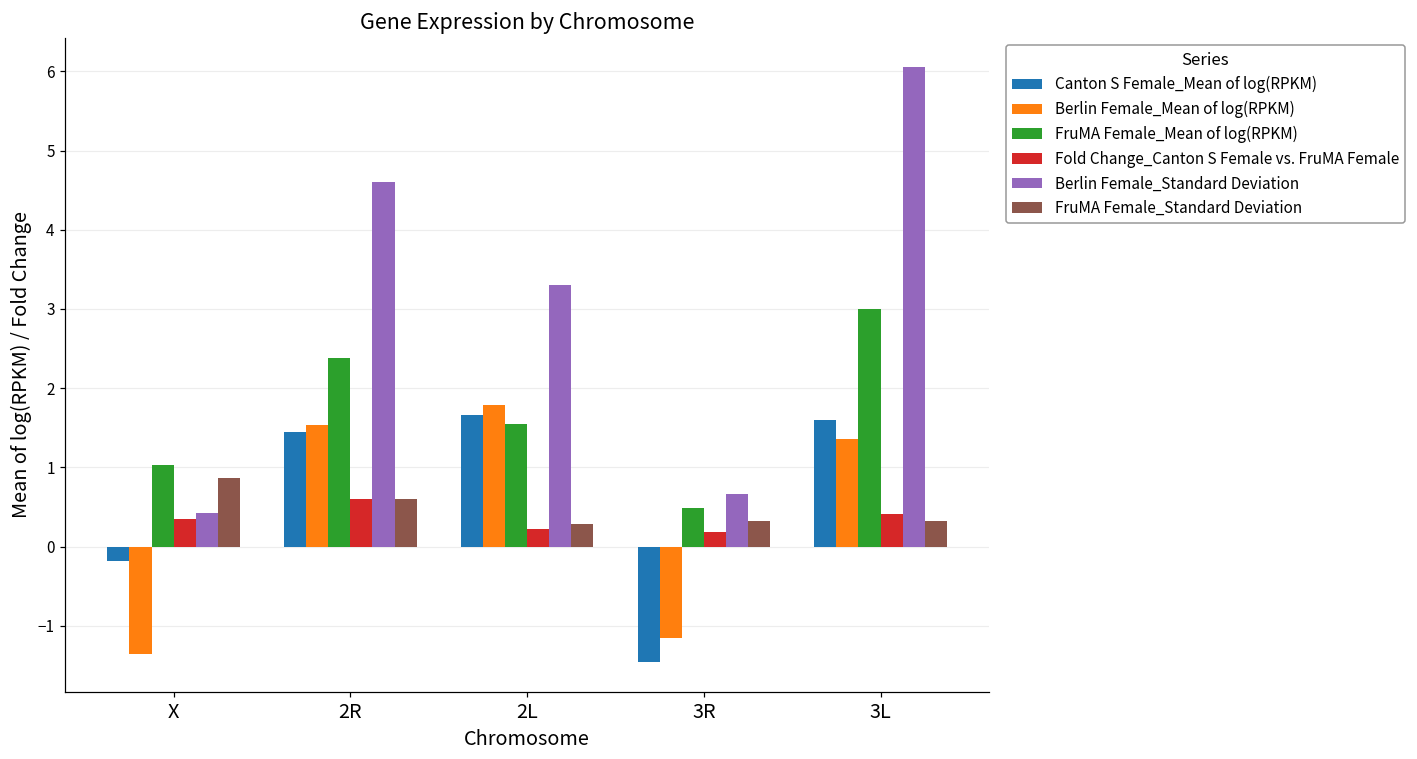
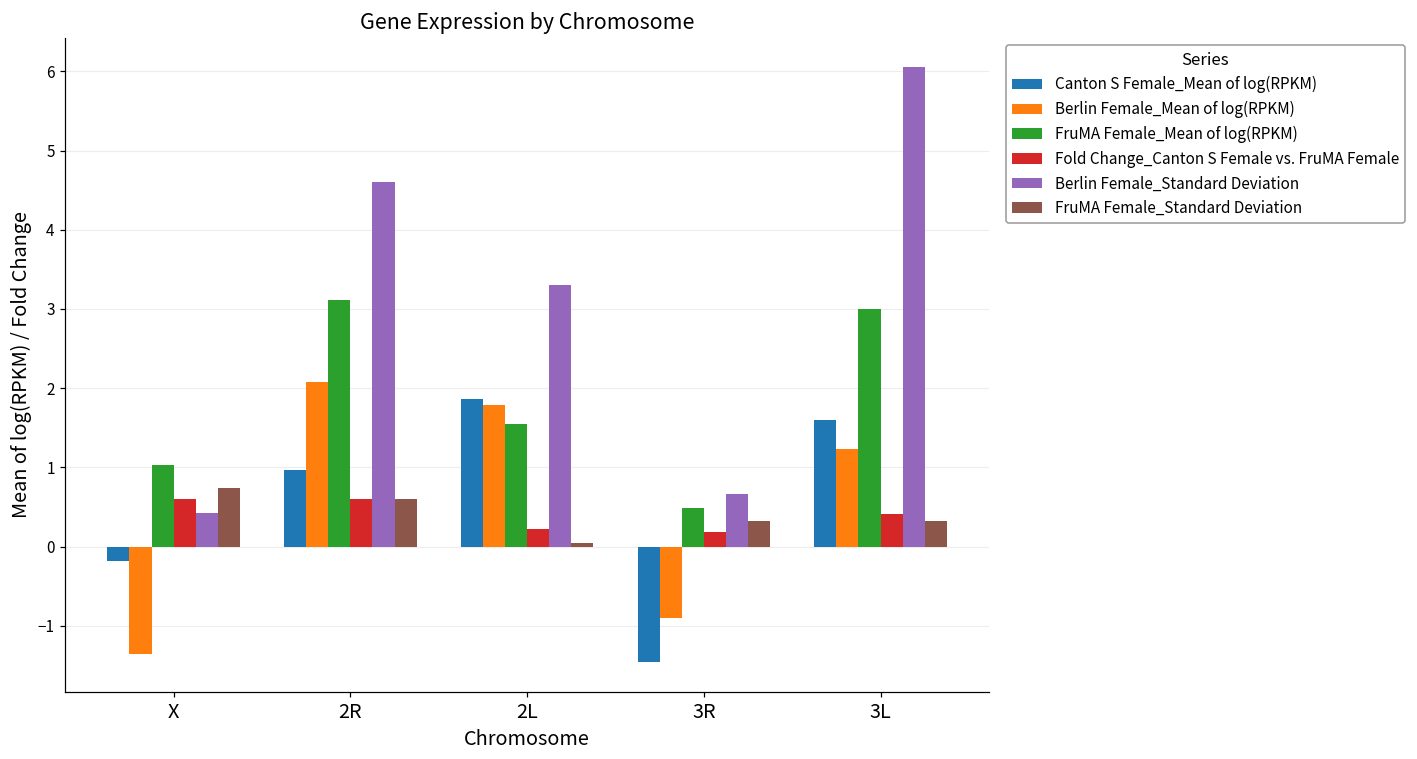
  {
    "Canton S Female_Mean of log(RPKM)": {
      "X": -0.2,
-     "2R": 1.4,
-     "2L": 1.7,
+     "2R": 1.0,
+     "2L": 1.9,
      "3R": -1.5,
      "3L": 1.6
    },
    "Berlin Female_Mean of log(RPKM)": {
      "X": -1.4,
-     "2R": 1.5,
+     "2R": 2.1,
      "2L": 1.8,
-     "3R": -1.1,
-     "3L": 1.4
+     "3R": -0.9,
+     "3L": 1.2
    },
    "FruMA Female_Mean of log(RPKM)": {
      "X": 1.0,
-     "2R": 2.4,
+     "2R": 3.1,
      "2L": 1.6,
      "3R": 0.5,
      "3L": 3.0
    },
    "Fold Change_Canton S Female vs. FruMA Female": {
-     "X": 0.3,
+     "X": 0.6,
      "2R": 0.6,
      "2L": 0.2,
      "3R": 0.2,
      "3L": 0.4
    },
    "Berlin Female_Standard Deviation": {
      "X": 0.4,
      "2R": 4.6,
      "2L": 3.3,
      "3R": 0.7,
      "3L": 6.0
    },
    "FruMA Female_Standard Deviation": {
-     "X": 0.9,
+     "X": 0.7,
      "2R": 0.6,
-     "2L": 0.3,
+     "2L": 0.0,
      "3R": 0.3,
      "3L": 0.3
    }
  }
